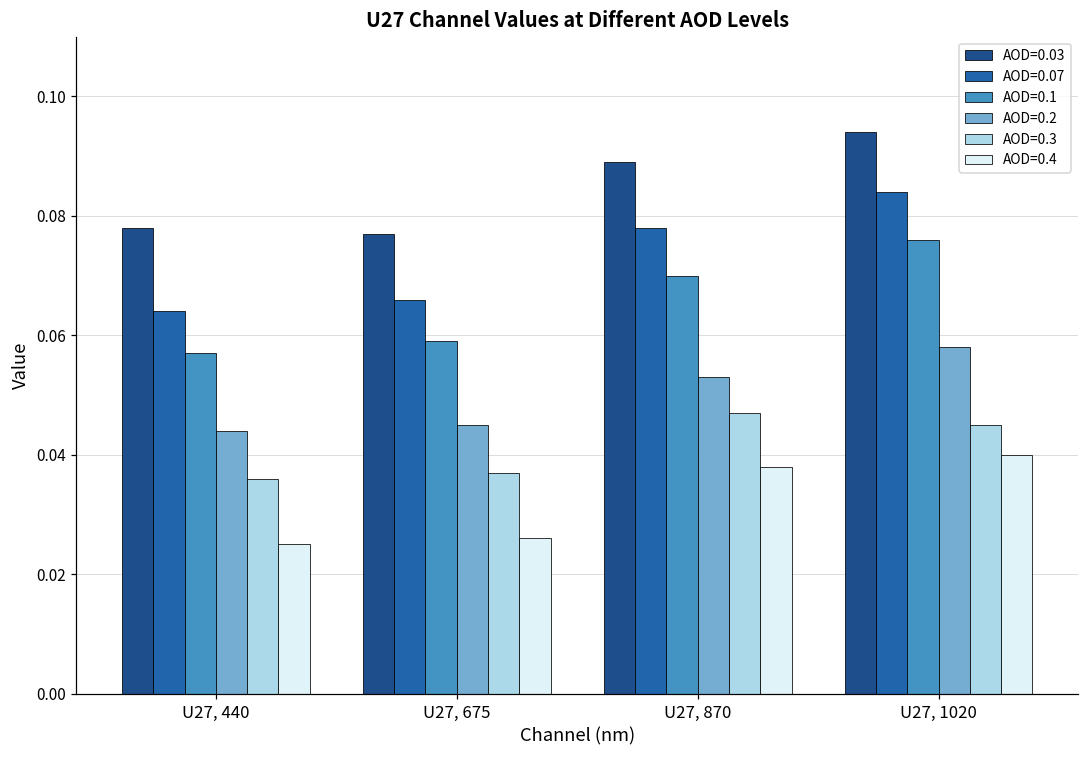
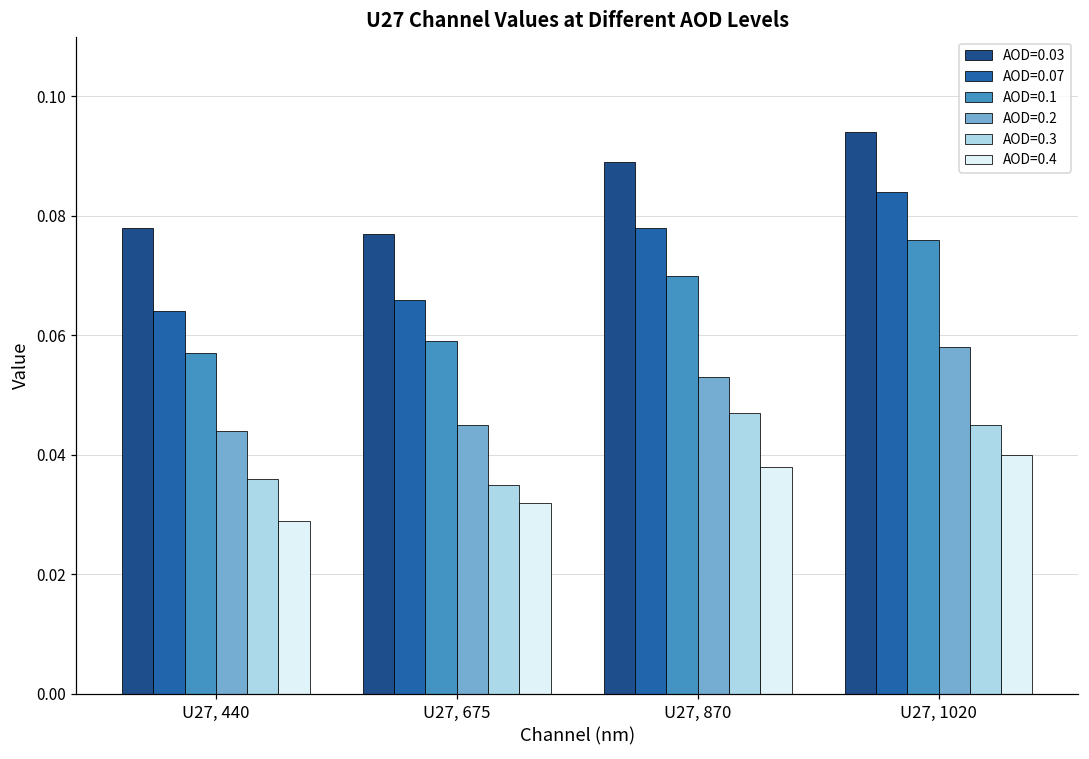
  {
    "AOD=0.3": {
      "U27, 440": 0.036,
-     "U27, 675": 0.037,
+     "U27, 675": 0.035,
      "U27, 870": 0.047,
      "U27, 1020": 0.045
    },
    "AOD=0.4": {
-     "U27, 440": 0.025,
-     "U27, 675": 0.026,
+     "U27, 440": 0.029,
+     "U27, 675": 0.032,
      "U27, 870": 0.038,
      "U27, 1020": 0.040
    }
  }
